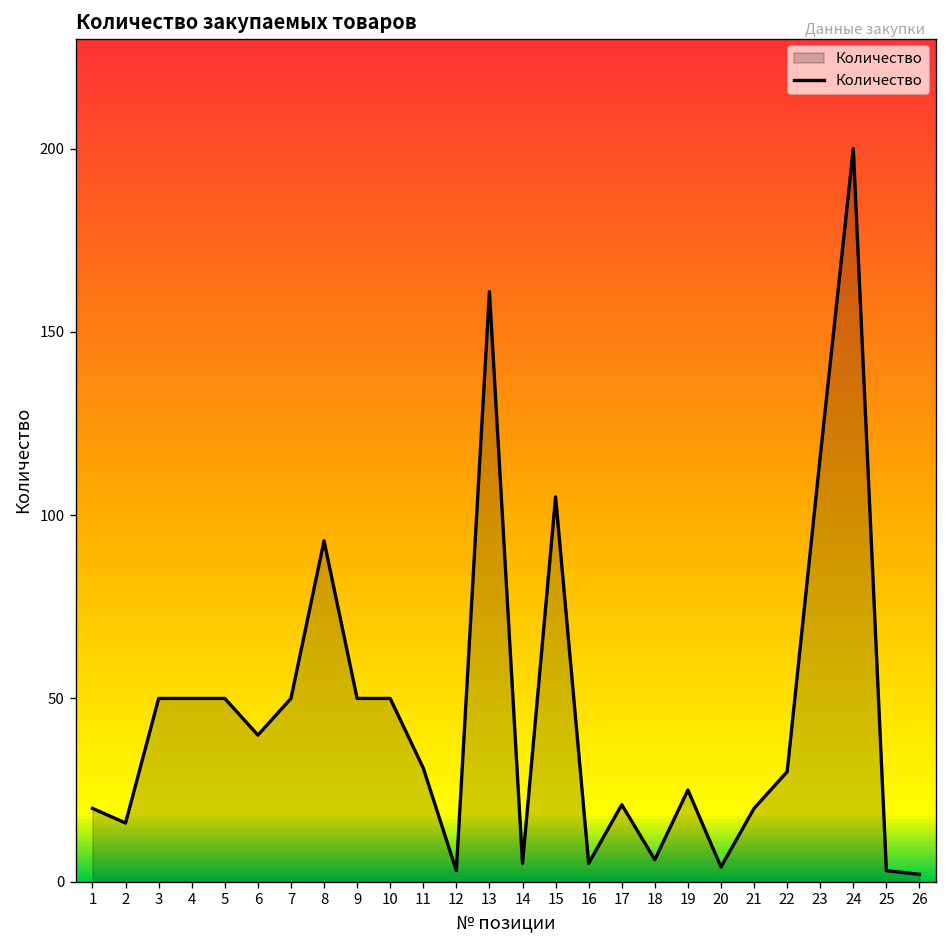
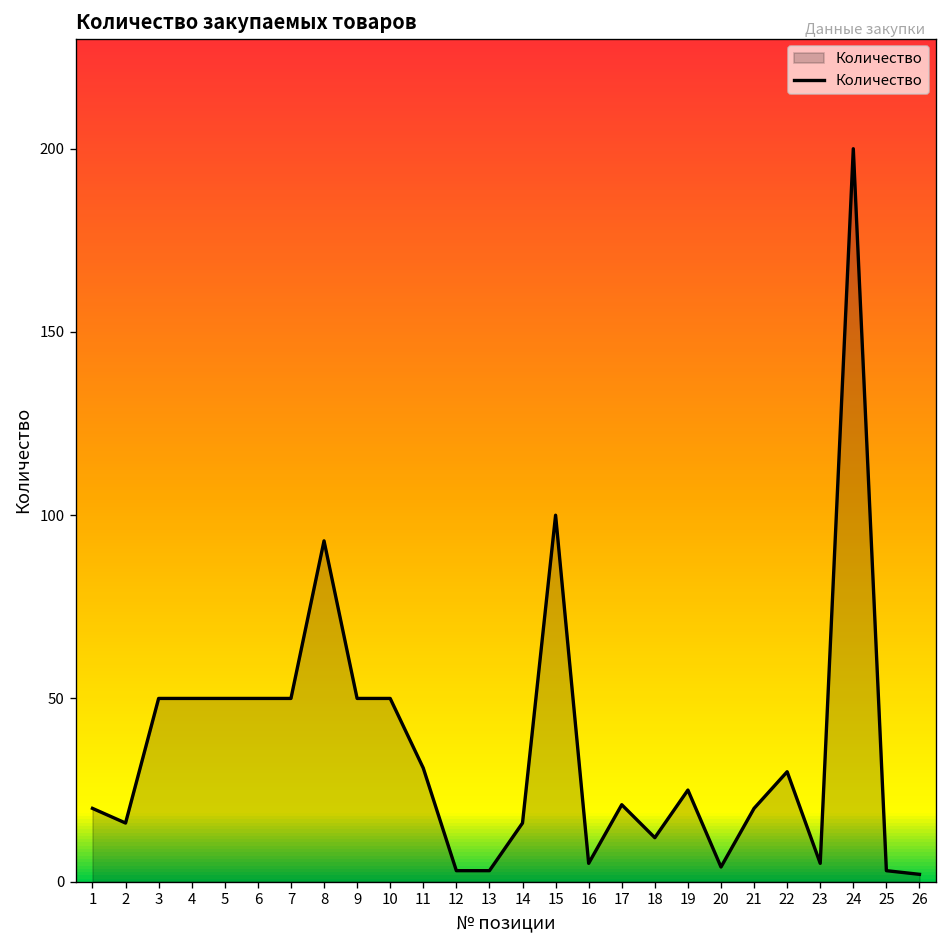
  {
    "1": 20,
    "2": 16,
    "3": 50,
    "4": 50,
    "5": 50,
-   "6": 40,
+   "6": 50,
    "7": 50,
    "8": 93,
    "9": 50,
    "10": 50,
    "11": 31,
    "12": 3,
-   "13": 161,
-   "14": 5,
-   "15": 105,
+   "13": 3,
+   "14": 16,
+   "15": 100,
    "16": 5,
    "17": 21,
-   "18": 6,
+   "18": 12,
    "19": 25,
    "20": 4,
    "21": 20,
    "22": 30,
-   "23": 116,
+   "23": 5,
    "24": 200,
    "25": 3,
    "26": 2
  }
